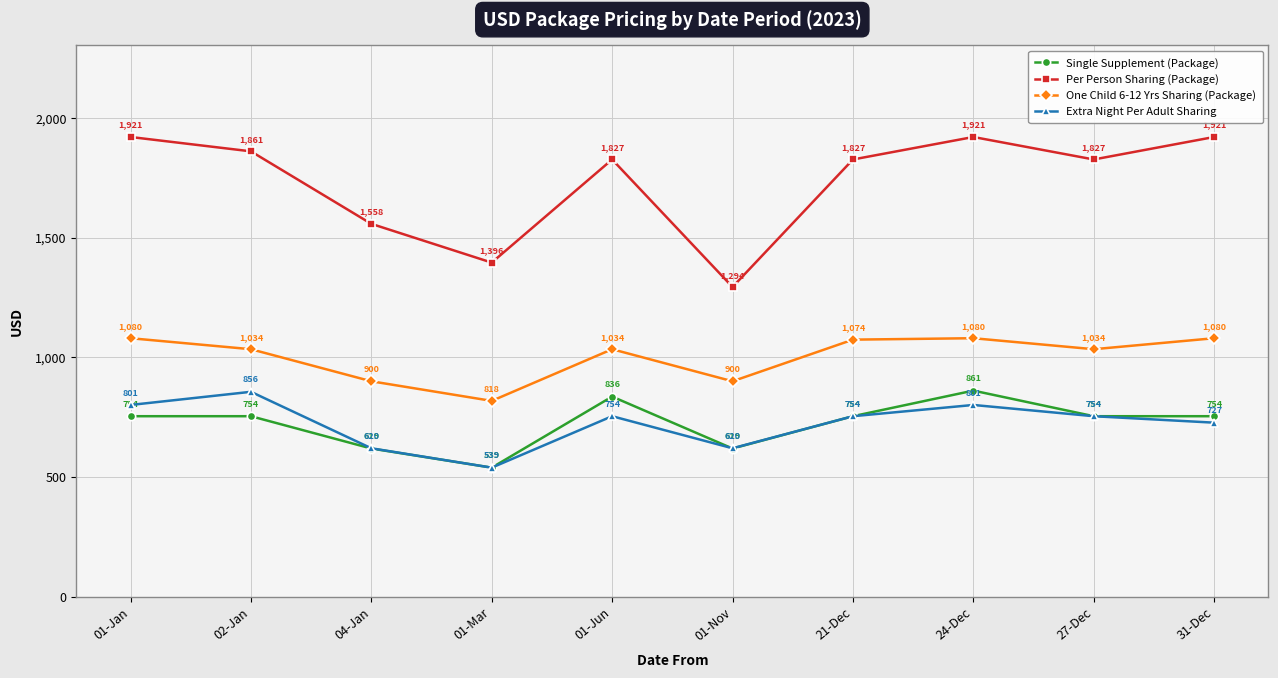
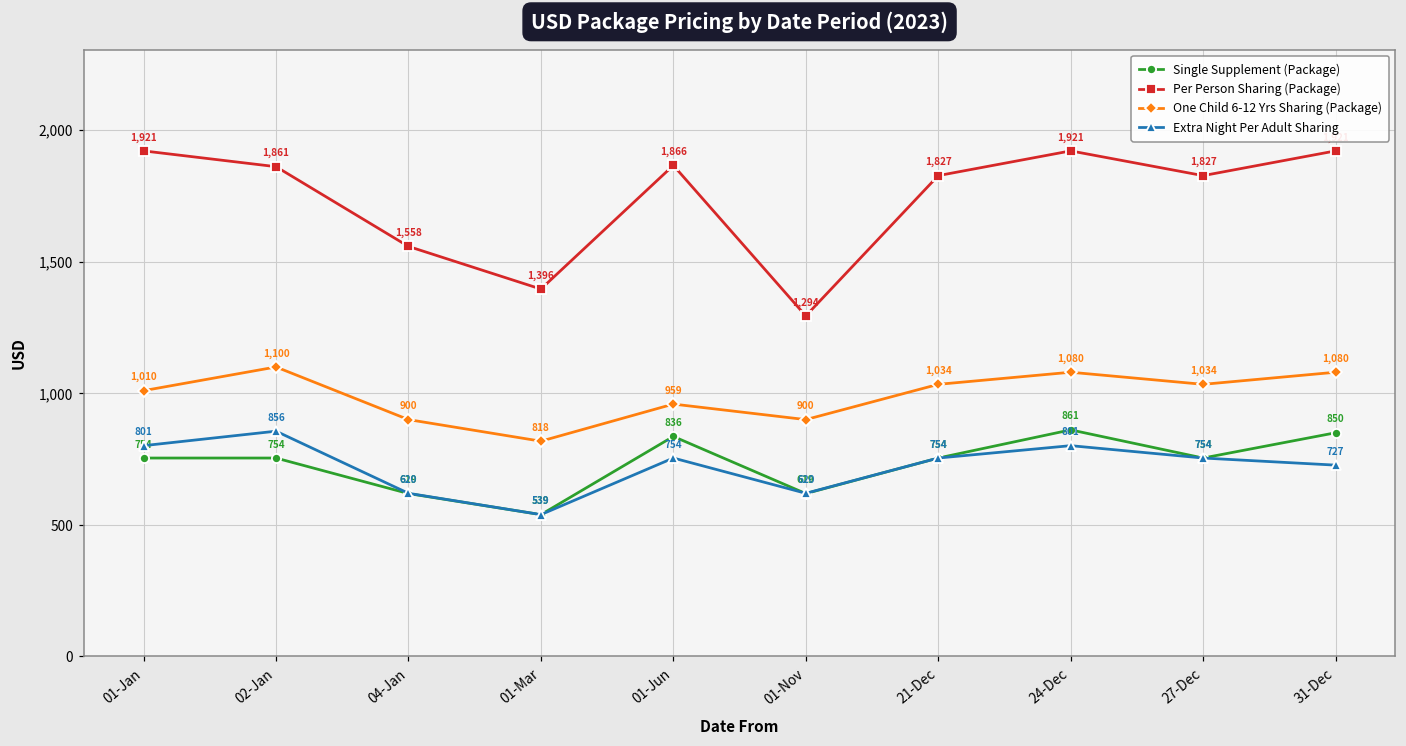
  {
    "Single Supplement (Package)": {
      "02-Jan": "754",
      "01-Jun": "836",
      "24-Dec": "861",
-     "31-Dec": "754"
+     "31-Dec": "850"
    },
    "Per Person Sharing (Package)": {
      "01-Jan": "1,921",
      "02-Jan": "1,861",
      "04-Jan": "1,558",
      "01-Mar": "1,396",
-     "01-Jun": "1,827",
+     "01-Jun": "1,866",
      "01-Nov": "1,294",
      "21-Dec": "1,827",
      "24-Dec": "1,921",
      "27-Dec": "1,827"
    },
    "One Child 6-12 Yrs Sharing (Package)": {
-     "01-Jan": "1,080",
-     "02-Jan": "1,034",
+     "01-Jan": "1,010",
+     "02-Jan": "1,100",
      "04-Jan": "900",
      "01-Mar": "818",
-     "01-Jun": "1,034",
+     "01-Jun": "959",
      "01-Nov": "900",
-     "21-Dec": "1,074",
+     "21-Dec": "1,034",
      "24-Dec": "1,080",
      "27-Dec": "1,034",
      "31-Dec": "1,080"
    },
    "Extra Night Per Adult Sharing": {
      "01-Jan": "801",
      "02-Jan": "856",
      "01-Jun": "754"
    }
  }
